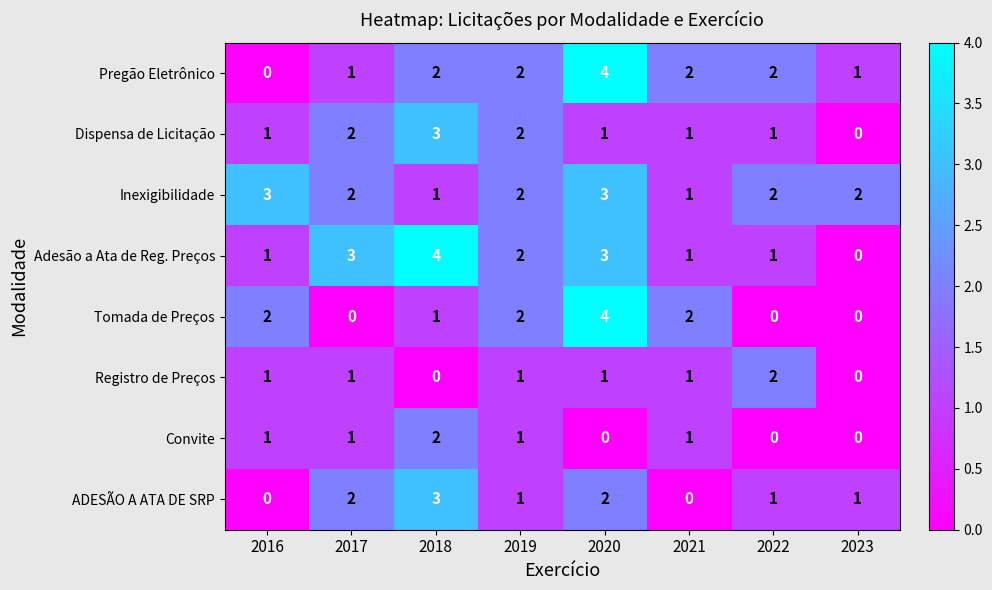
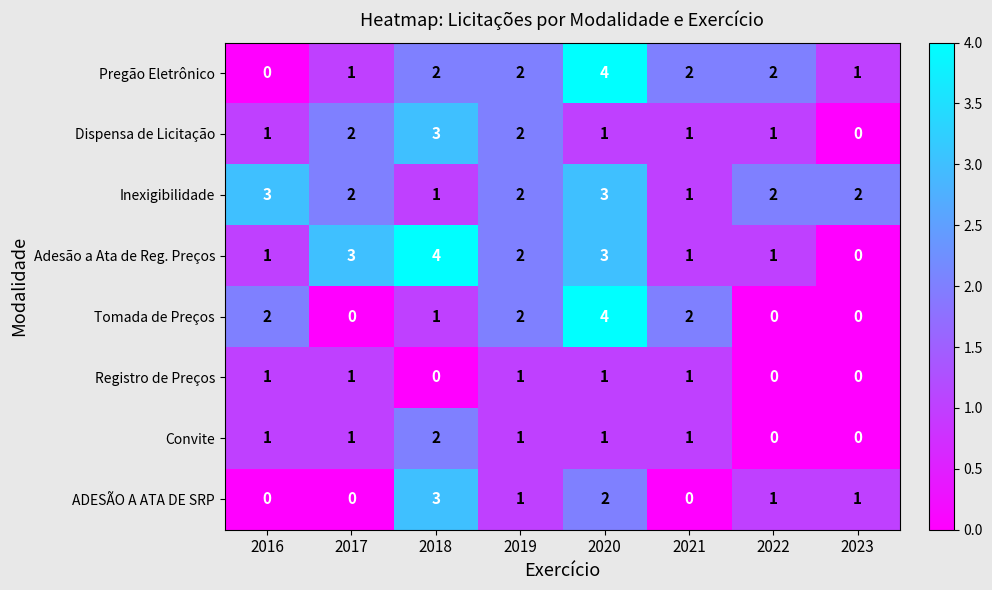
  {
    "Pregão Eletrônico": {
      "2016": 0,
      "2017": 1,
      "2018": 2,
      "2019": 2,
      "2020": 4,
      "2021": 2,
      "2022": 2,
      "2023": 1
    },
    "Dispensa de Licitação": {
      "2016": 1,
      "2017": 2,
      "2018": 3,
      "2019": 2,
      "2020": 1,
      "2021": 1,
      "2022": 1,
      "2023": 0
    },
    "Inexigibilidade": {
      "2016": 3,
      "2017": 2,
      "2018": 1,
      "2019": 2,
      "2020": 3,
      "2021": 1,
      "2022": 2,
      "2023": 2
    },
    "Adesão a Ata de Reg. Preços": {
      "2016": 1,
      "2017": 3,
      "2018": 4,
      "2019": 2,
      "2020": 3,
      "2021": 1,
      "2022": 1,
      "2023": 0
    },
    "Tomada de Preços": {
      "2016": 2,
      "2017": 0,
      "2018": 1,
      "2019": 2,
      "2020": 4,
      "2021": 2,
      "2022": 0,
      "2023": 0
    },
    "Registro de Preços": {
      "2016": 1,
      "2017": 1,
      "2018": 0,
      "2019": 1,
      "2020": 1,
      "2021": 1,
-     "2022": 2,
+     "2022": 0,
      "2023": 0
    },
    "Convite": {
      "2016": 1,
      "2017": 1,
      "2018": 2,
      "2019": 1,
-     "2020": 0,
+     "2020": 1,
      "2021": 1,
      "2022": 0,
      "2023": 0
    },
    "ADESÃO A ATA DE SRP": {
      "2016": 0,
-     "2017": 2,
+     "2017": 0,
      "2018": 3,
      "2019": 1,
      "2020": 2,
      "2021": 0,
      "2022": 1,
      "2023": 1
    }
  }
